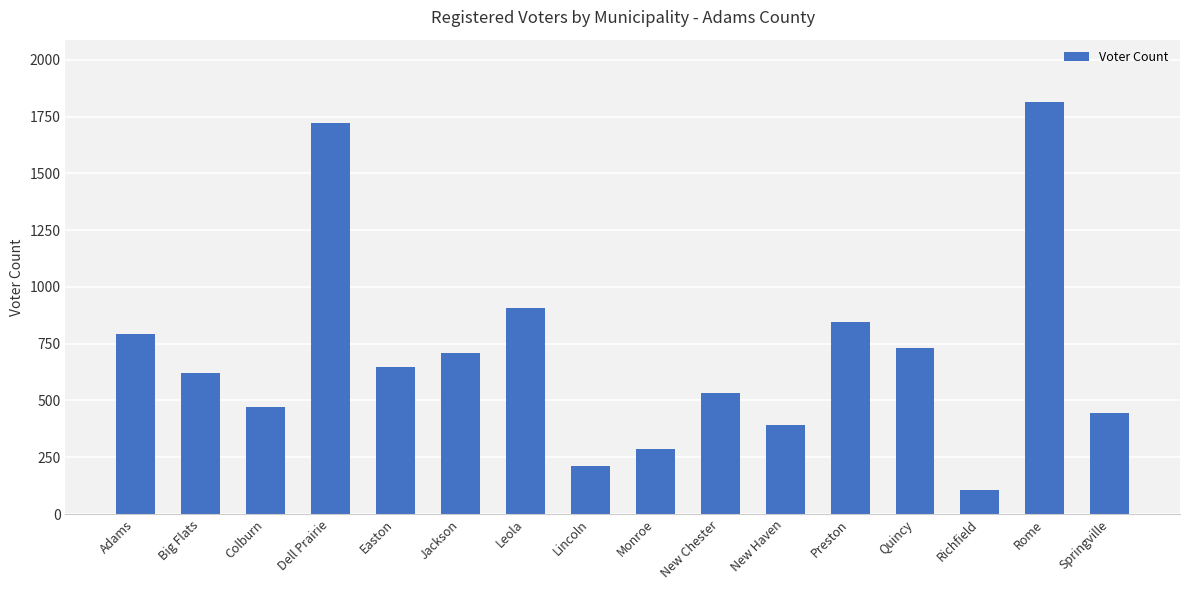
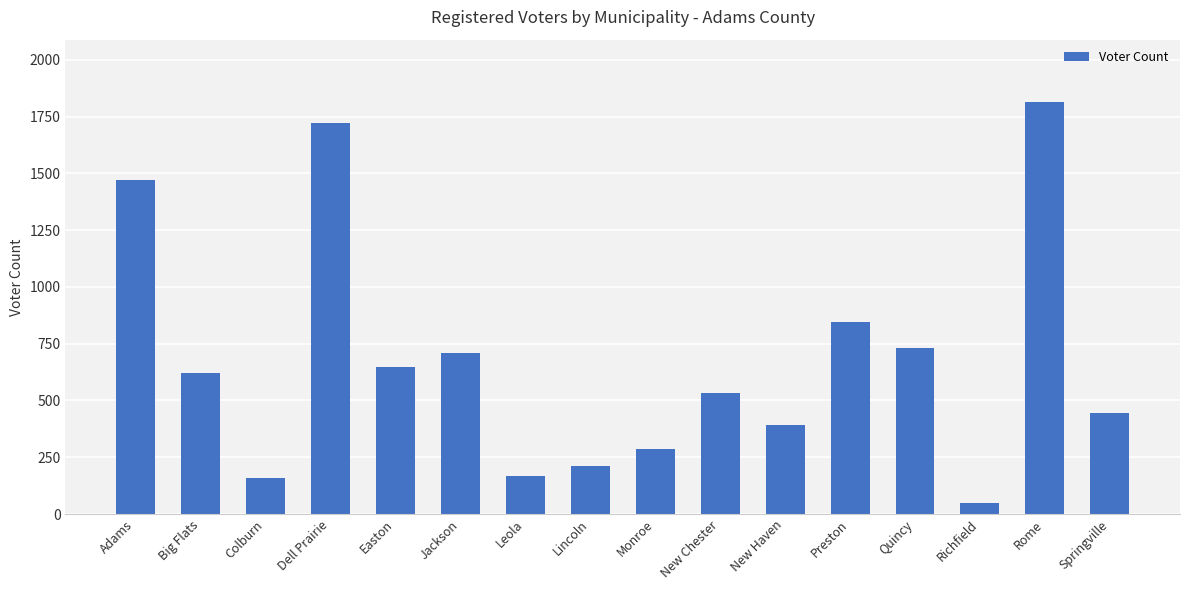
  {
-   "Adams": 790,
+   "Adams": 1470,
    "Big Flats": 620,
-   "Colburn": 470,
+   "Colburn": 160,
    "Dell Prairie": 1720,
    "Easton": 650,
    "Jackson": 710,
-   "Leola": 910,
+   "Leola": 170,
    "Lincoln": 210,
    "Monroe": 290,
    "New Chester": 530,
    "New Haven": 390,
    "Preston": 840,
    "Quincy": 730,
-   "Richfield": 110,
+   "Richfield": 50,
    "Rome": 1820,
    "Springville": 450
  }
